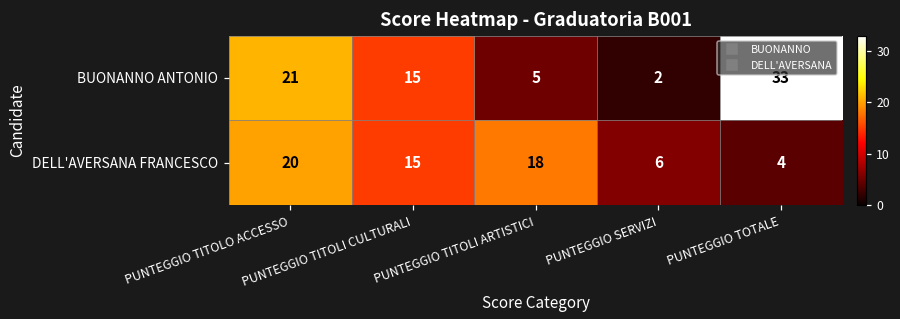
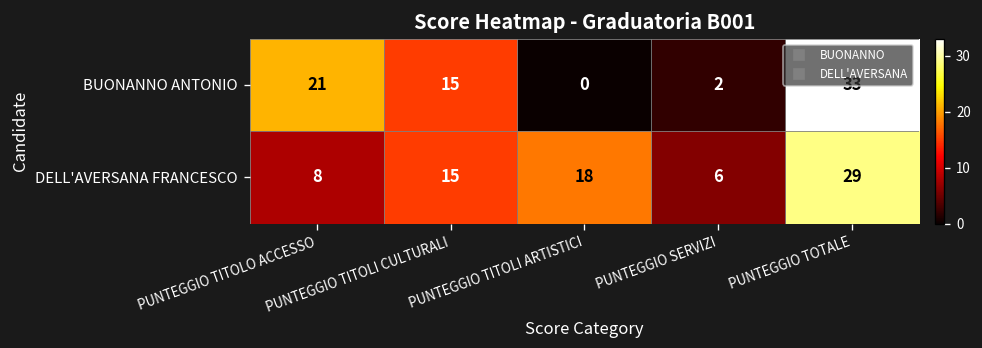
  {
    "BUONANNO ANTONIO": {
      "PUNTEGGIO TITOLO ACCESSO": 21,
      "PUNTEGGIO TITOLI CULTURALI": 15,
-     "PUNTEGGIO TITOLI ARTISTICI": 5,
+     "PUNTEGGIO TITOLI ARTISTICI": 0,
      "PUNTEGGIO SERVIZI": 2
    },
    "DELL'AVERSANA FRANCESCO": {
-     "PUNTEGGIO TITOLO ACCESSO": 20,
+     "PUNTEGGIO TITOLO ACCESSO": 8,
      "PUNTEGGIO TITOLI CULTURALI": 15,
      "PUNTEGGIO TITOLI ARTISTICI": 18,
      "PUNTEGGIO SERVIZI": 6,
-     "PUNTEGGIO TOTALE": 4
+     "PUNTEGGIO TOTALE": 29
    }
  }
